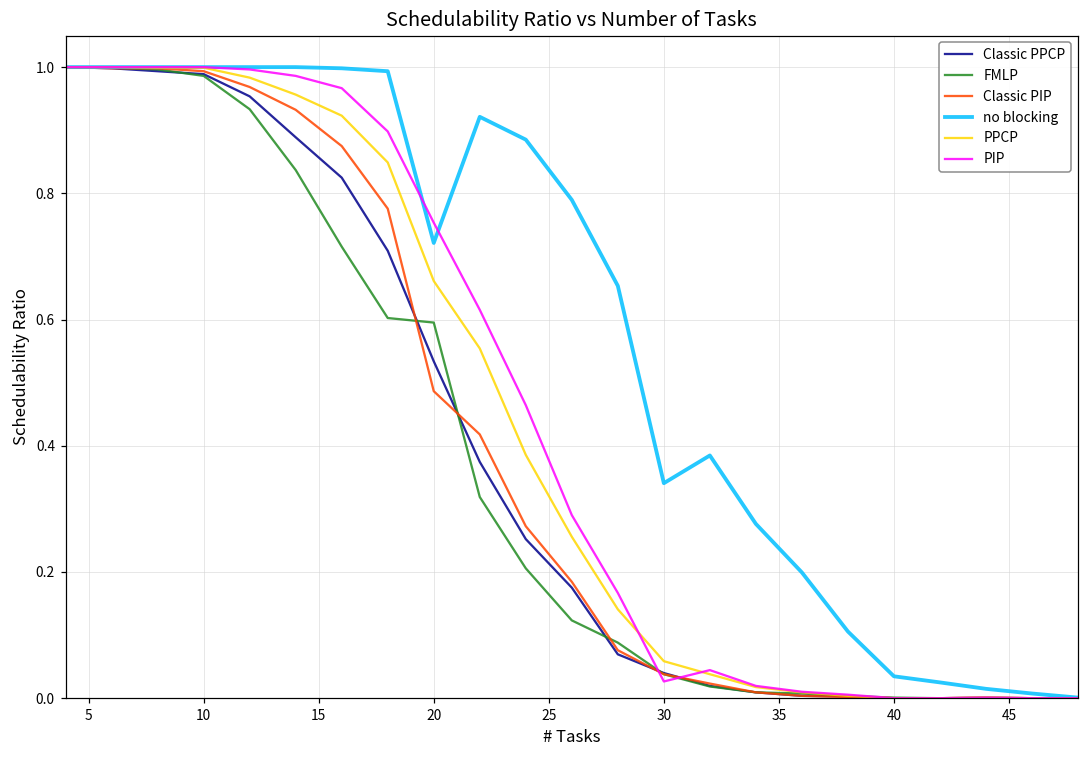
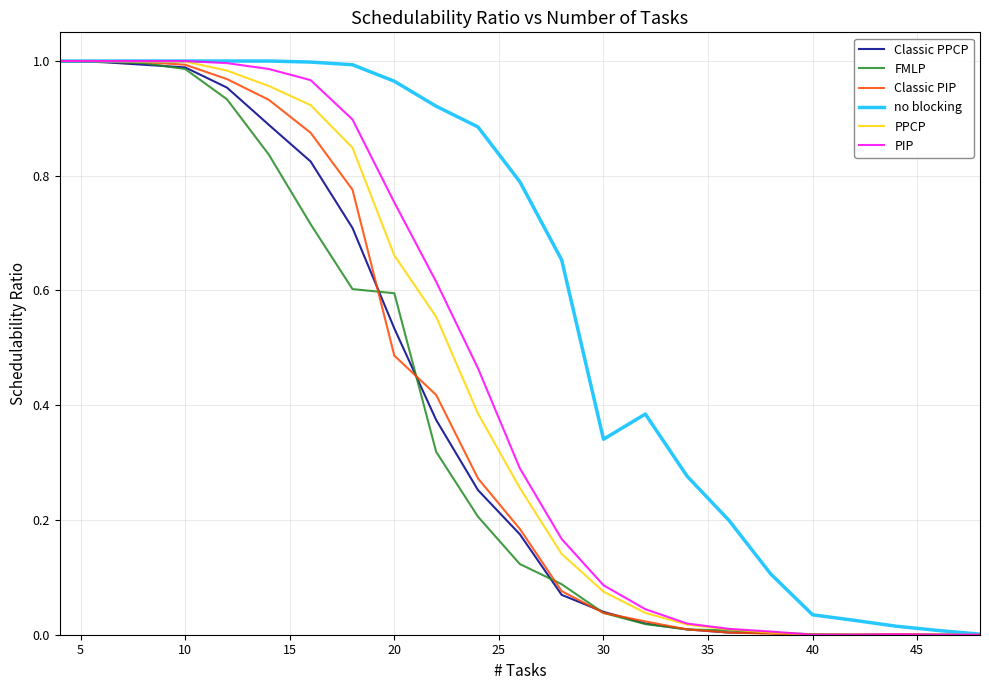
  {
    "Classic PPCP": {
      "20": 0.53
    },
    "FMLP": {
      "20": 0.60
    },
    "Classic PIP": {
      "10": 0.99,
      "20": 0.49
    },
    "no blocking": {
-     "20": 0.72,
+     "20": 0.96,
      "30": 0.34,
      "40": 0.03
    },
    "PPCP": {
      "20": 0.66,
-     "30": 0.06
+     "30": 0.08
    },
    "PIP": {
      "20": 0.75,
-     "30": 0.03
+     "30": 0.09
    }
  }
